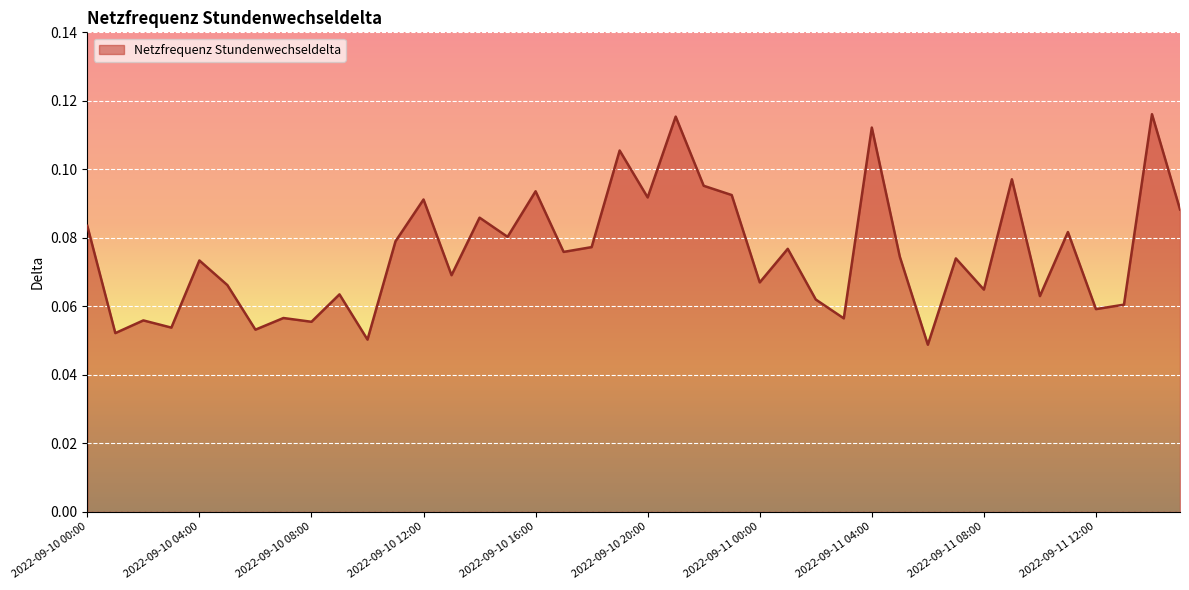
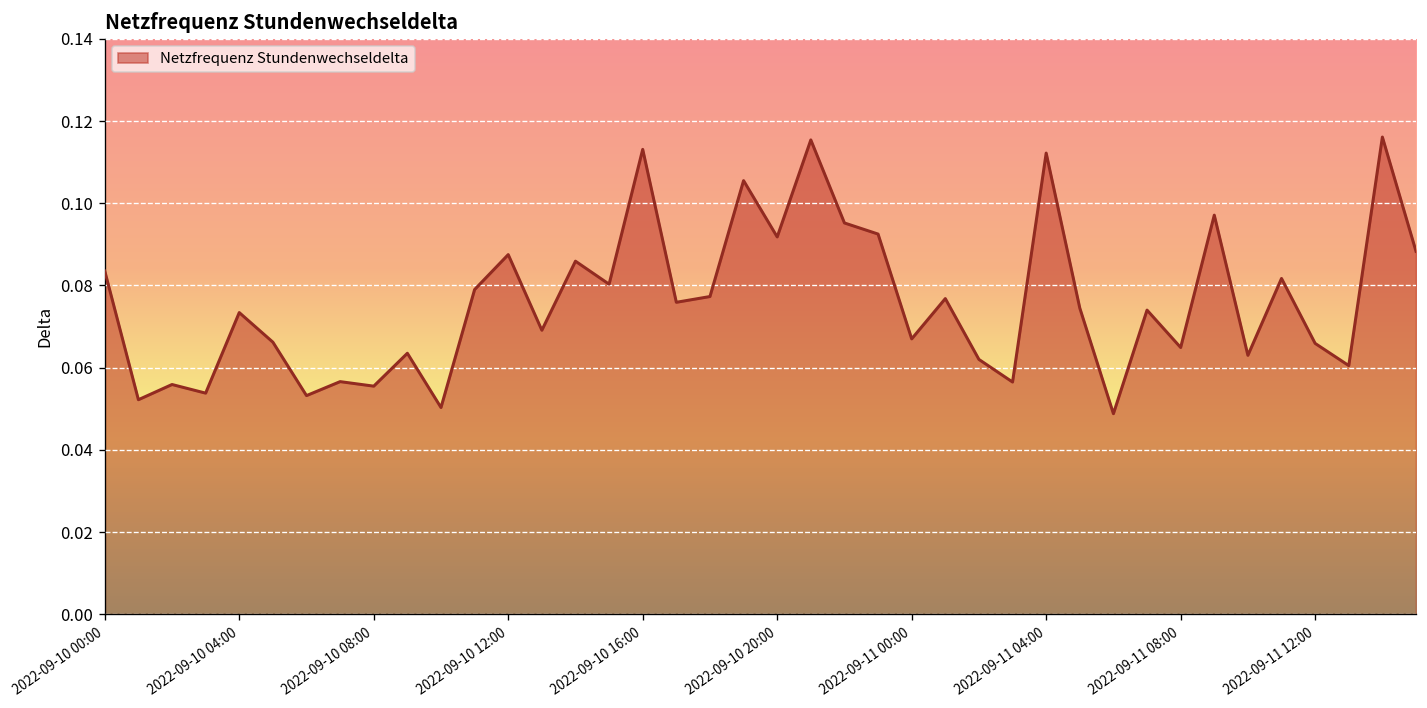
  {
    "2022-09-10 00:00": 0.084,
    "2022-09-10 04:00": 0.073,
    "2022-09-10 08:00": 0.056,
-   "2022-09-10 12:00": 0.091,
-   "2022-09-10 16:00": 0.094,
+   "2022-09-10 12:00": 0.088,
+   "2022-09-10 16:00": 0.113,
    "2022-09-10 20:00": 0.092,
    "2022-09-11 00:00": 0.067,
    "2022-09-11 04:00": 0.112,
    "2022-09-11 08:00": 0.065,
-   "2022-09-11 12:00": 0.059
+   "2022-09-11 12:00": 0.066
  }
